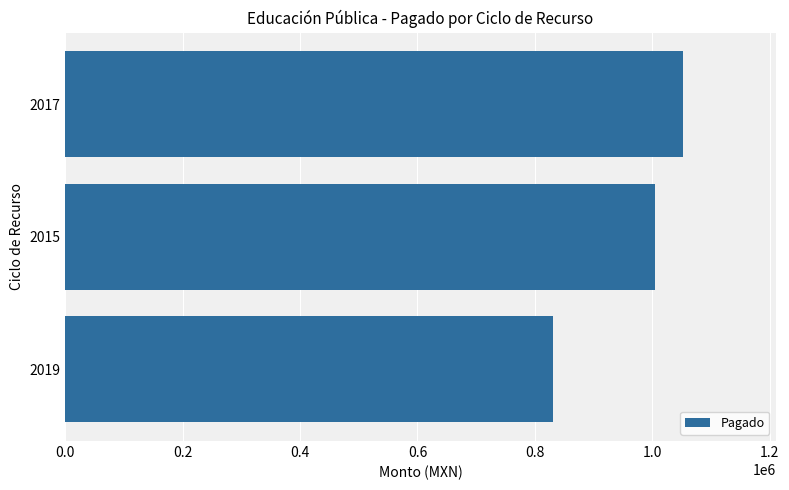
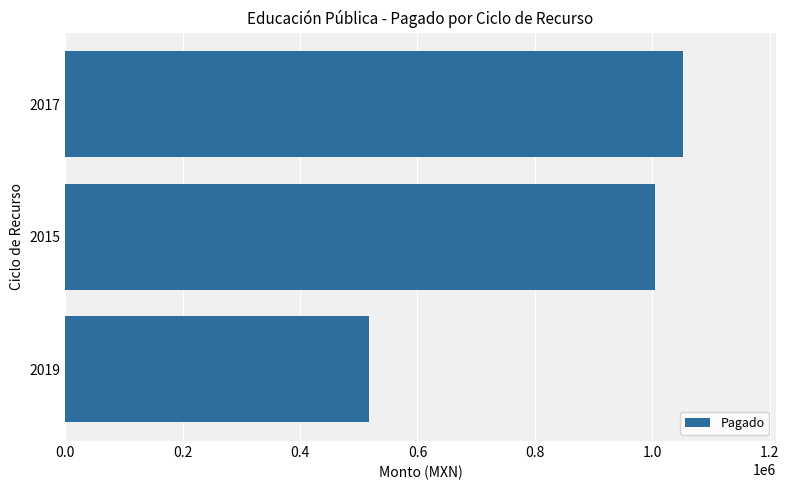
  {
    "2017": 1050000,
    "2015": 1000000,
-   "2019": 830000
+   "2019": 520000
  }
